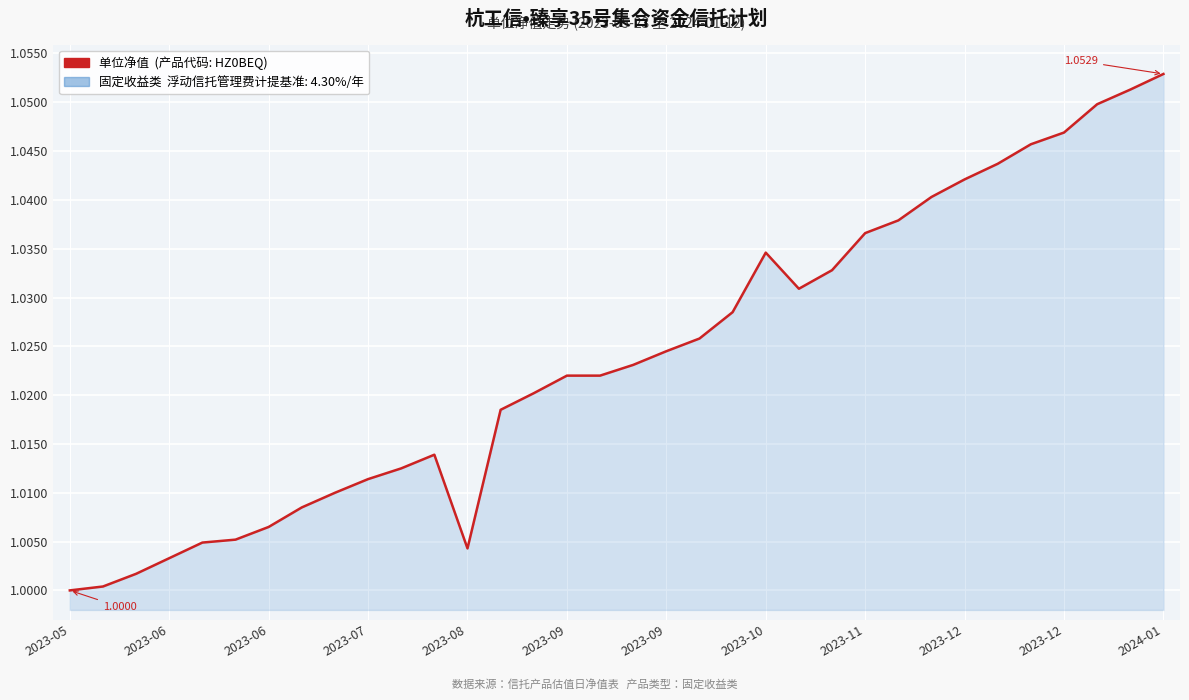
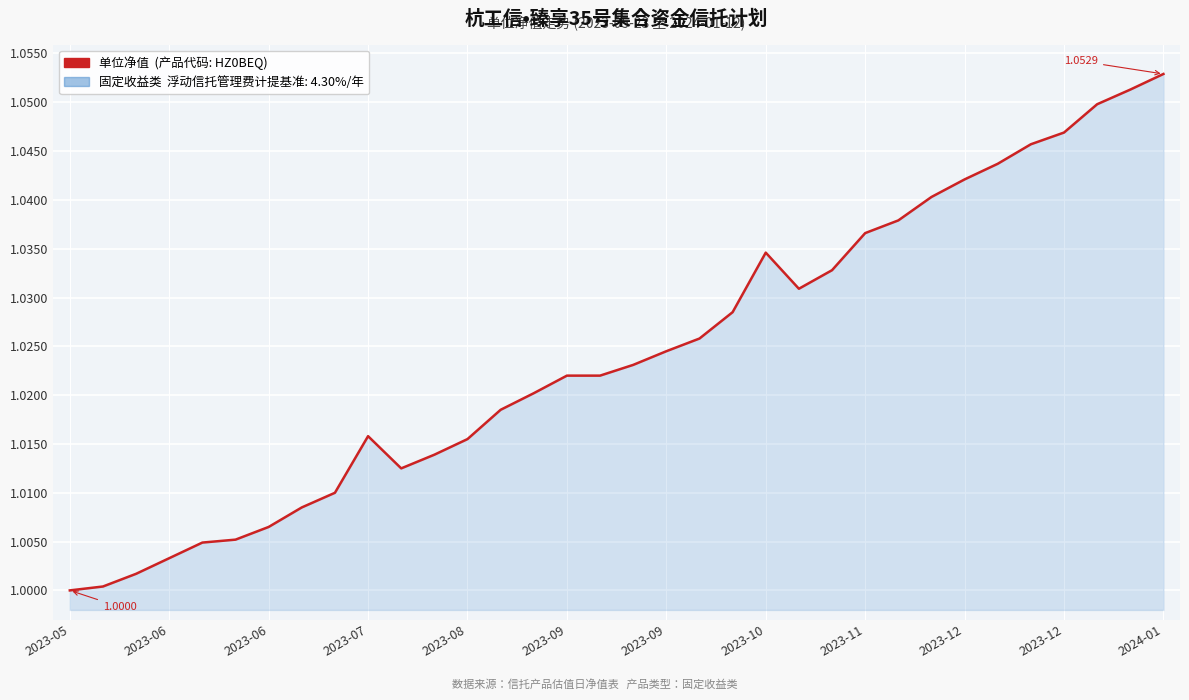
  {
-   "2023-07": 1.011,
-   "2023-08": 1.004,
+   "2023-07": 1.016,
+   "2023-08": 1.016,
    "2023-10": 1.035,
    "2023-11": 1.037
  }
